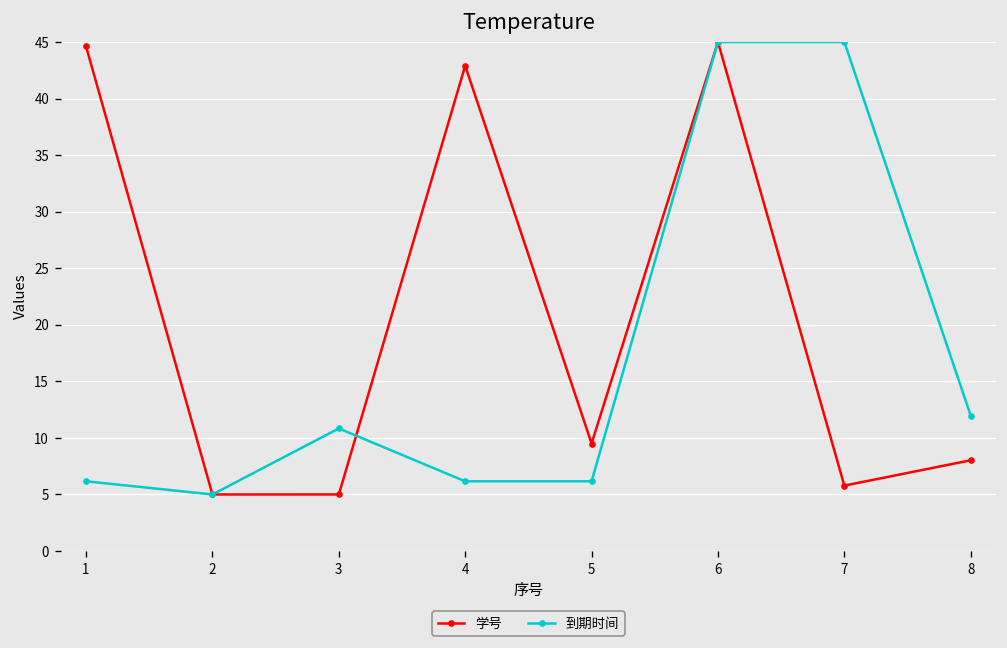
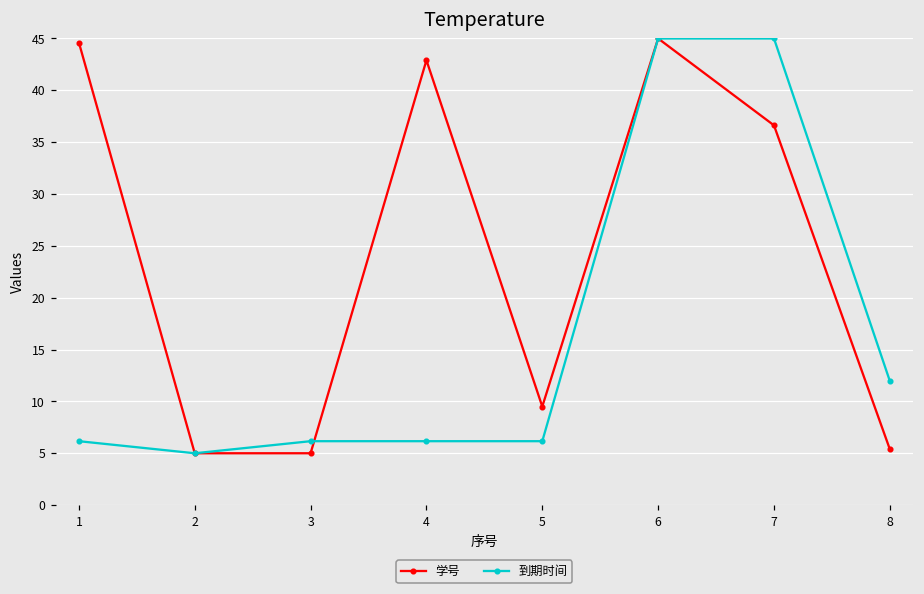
  {
    "学号": {
      "1": 45,
      "3": 5,
      "4": 43,
      "5": 10,
-     "7": 6,
-     "8": 8
+     "7": 37,
+     "8": 5
    },
    "到期时间": {
      "1": 6,
-     "3": 11,
+     "3": 6,
      "4": 6,
      "5": 6,
      "7": 45,
      "8": 12
    }
  }
